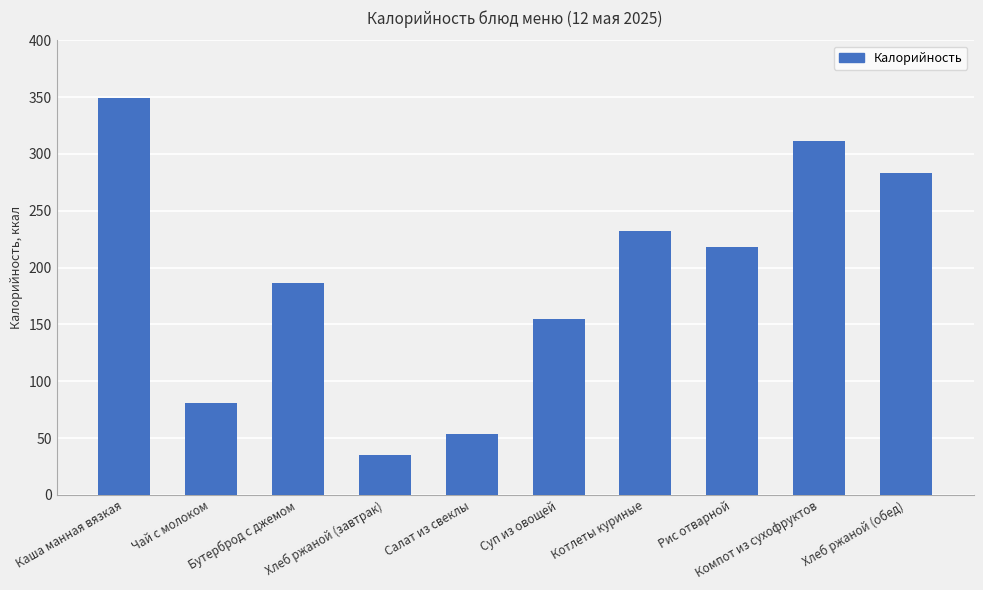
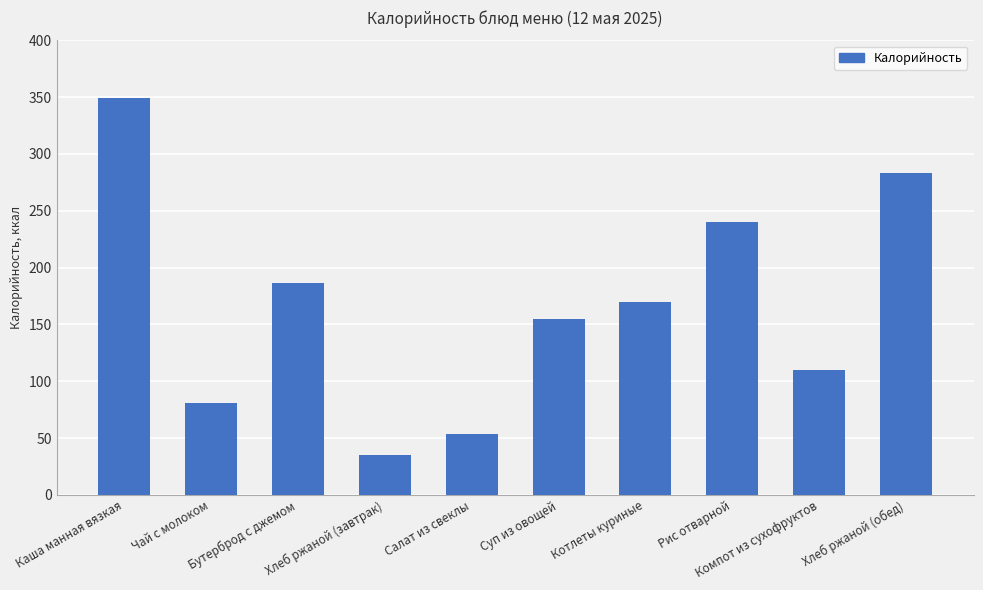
  {
    "Каша манная вязкая": 349,
    "Чай с молоком": 81,
    "Бутерброд с джемом": 186,
    "Хлеб ржаной (завтрак)": 35,
    "Салат из свеклы": 53,
    "Суп из овощей": 154,
-   "Котлеты куриные": 232,
-   "Рис отварной": 218,
-   "Компот из сухофруктов": 311,
+   "Котлеты куриные": 170,
+   "Рис отварной": 240,
+   "Компот из сухофруктов": 110,
    "Хлеб ржаной (обед)": 283
  }
